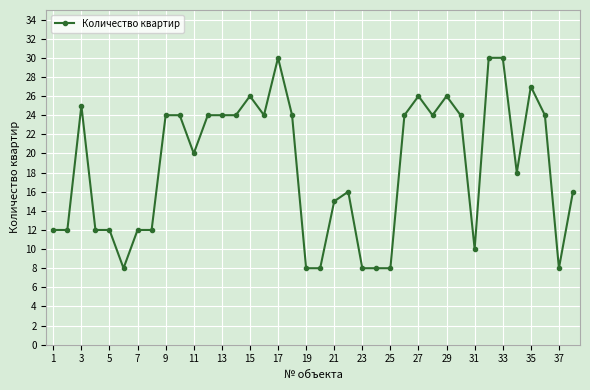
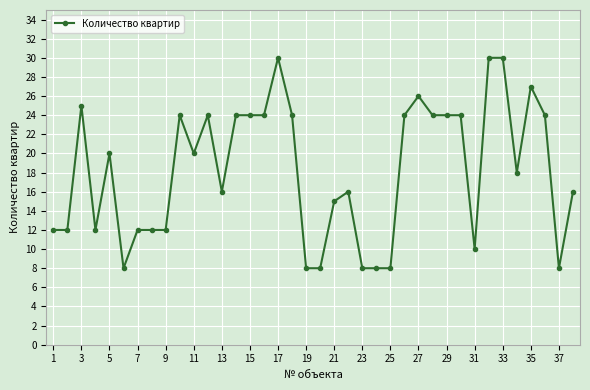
  {
    "1": 12,
    "3": 25,
-   "5": 12,
+   "5": 20,
    "7": 12,
-   "9": 24,
+   "9": 12,
    "11": 20,
-   "13": 24,
-   "15": 26,
+   "13": 16,
+   "15": 24,
    "17": 30,
    "19": 8,
    "21": 15,
    "23": 8,
    "25": 8,
    "27": 26,
-   "29": 26,
+   "29": 24,
    "31": 10,
    "33": 30,
    "35": 27,
    "37": 8
  }
